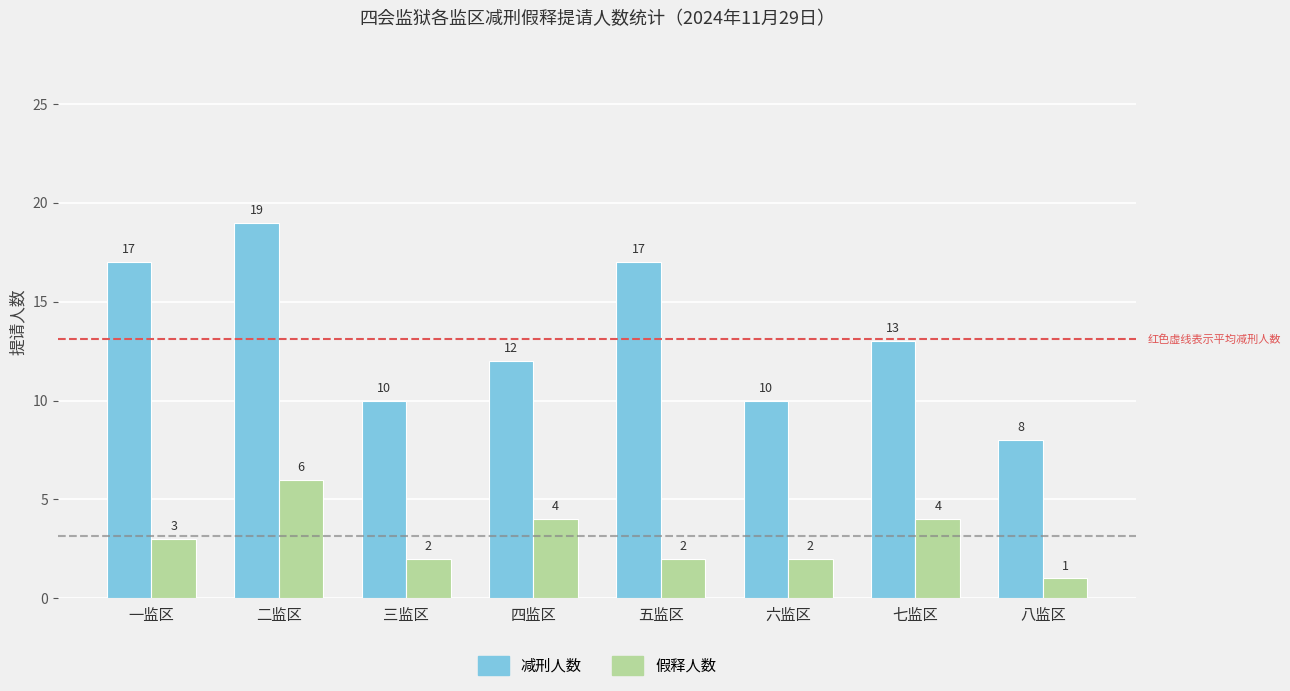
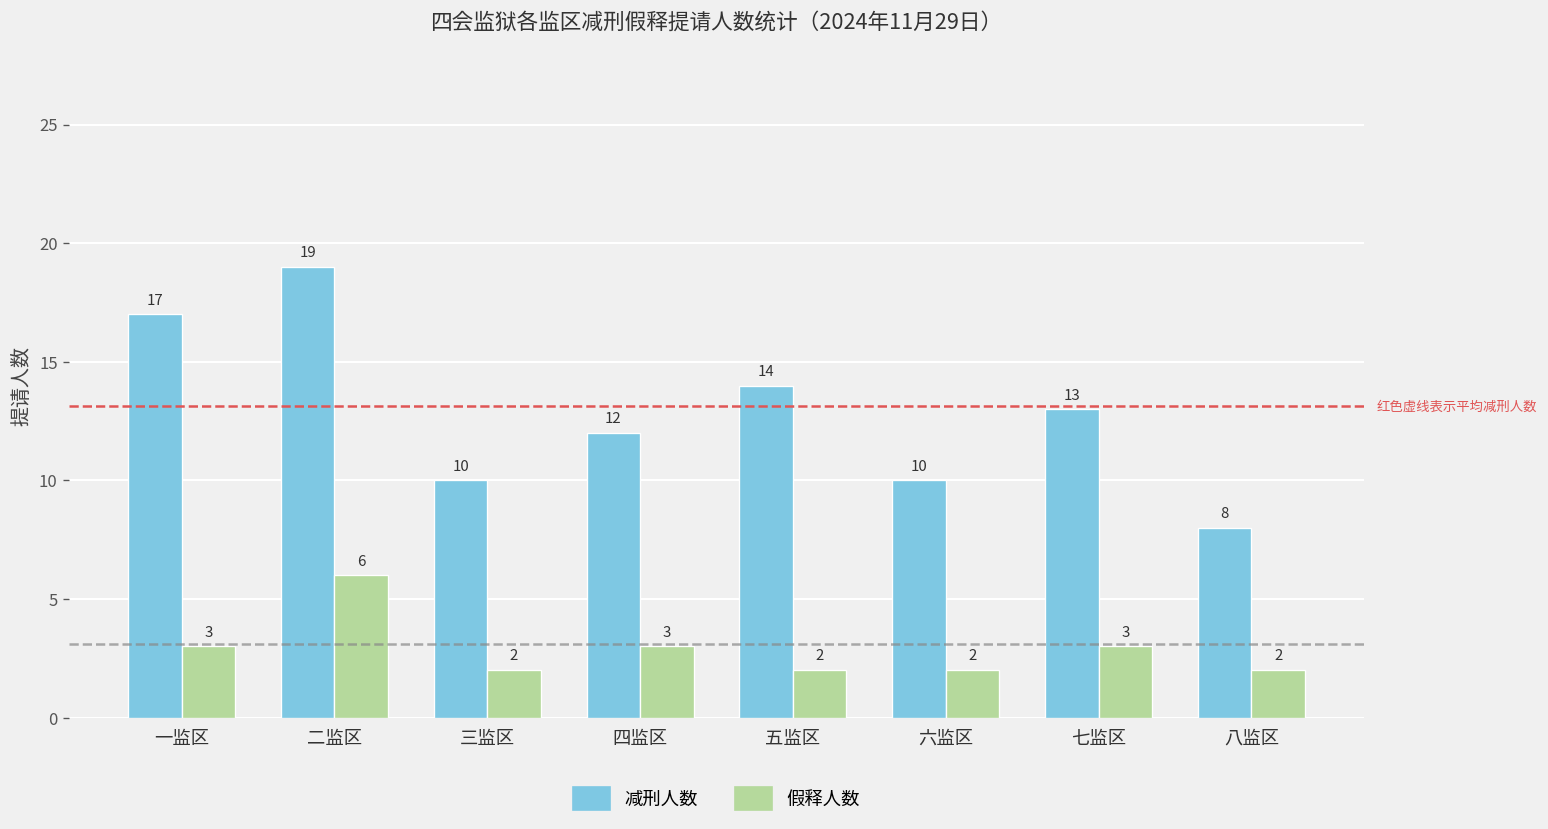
  {
    "减刑人数": {
      "一监区": 17,
      "二监区": 19,
      "三监区": 10,
      "四监区": 12,
-     "五监区": 17,
+     "五监区": 14,
      "六监区": 10,
      "七监区": 13,
      "八监区": 8
    },
    "假释人数": {
      "一监区": 3,
      "二监区": 6,
      "三监区": 2,
-     "四监区": 4,
+     "四监区": 3,
      "五监区": 2,
      "六监区": 2,
-     "七监区": 4,
-     "八监区": 1
+     "七监区": 3,
+     "八监区": 2
    }
  }
